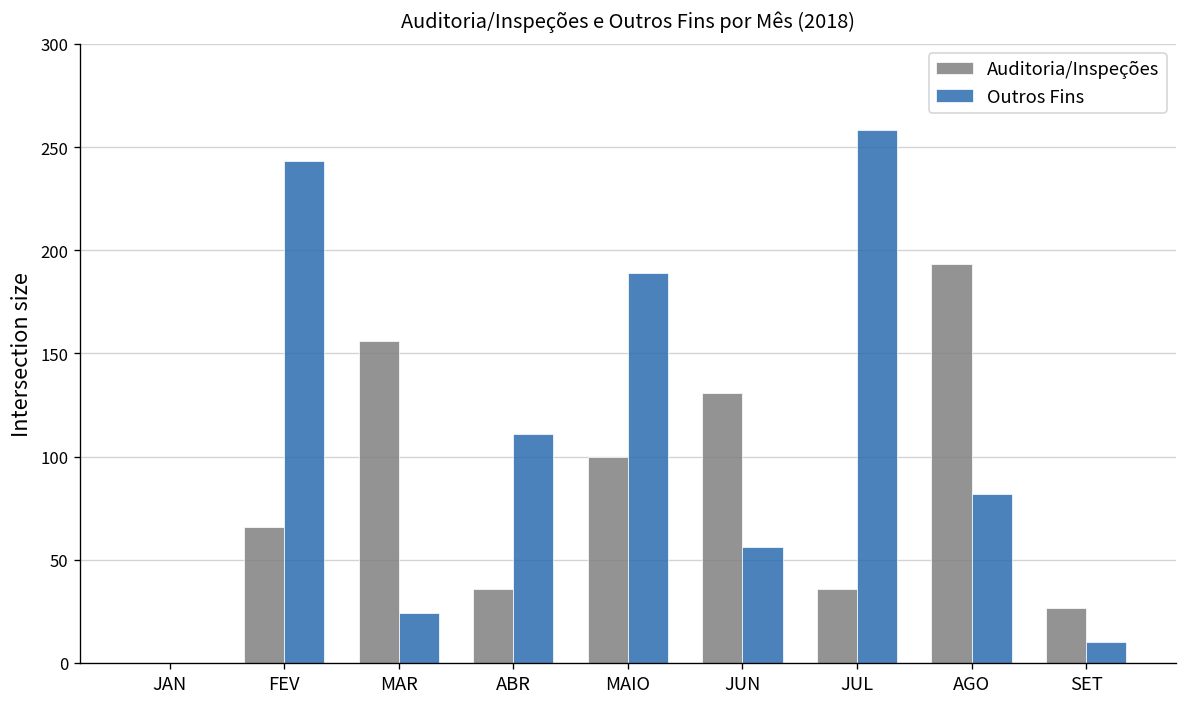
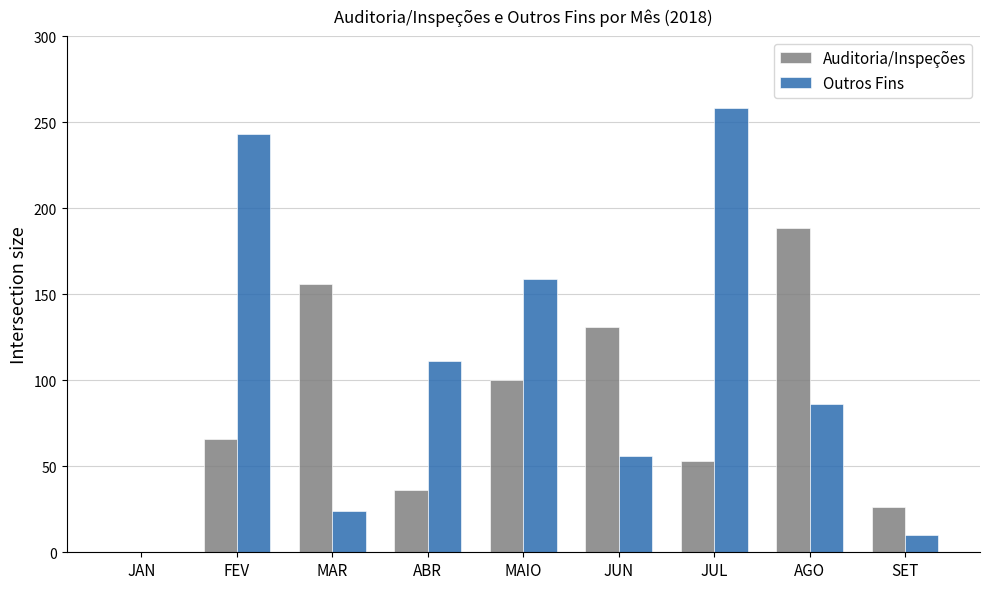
  {
    "Auditoria/Inspeções": {
      "JAN": 0,
      "FEV": 66,
      "MAR": 156,
      "ABR": 36,
      "MAIO": 100,
      "JUN": 131,
-     "JUL": 36,
-     "AGO": 194,
+     "JUL": 53,
+     "AGO": 189,
      "SET": 27
    },
    "Outros Fins": {
      "JAN": 0,
      "FEV": 243,
      "MAR": 24,
      "ABR": 111,
-     "MAIO": 189,
+     "MAIO": 159,
      "JUN": 56,
      "JUL": 259,
-     "AGO": 82,
+     "AGO": 87,
      "SET": 10
    }
  }
